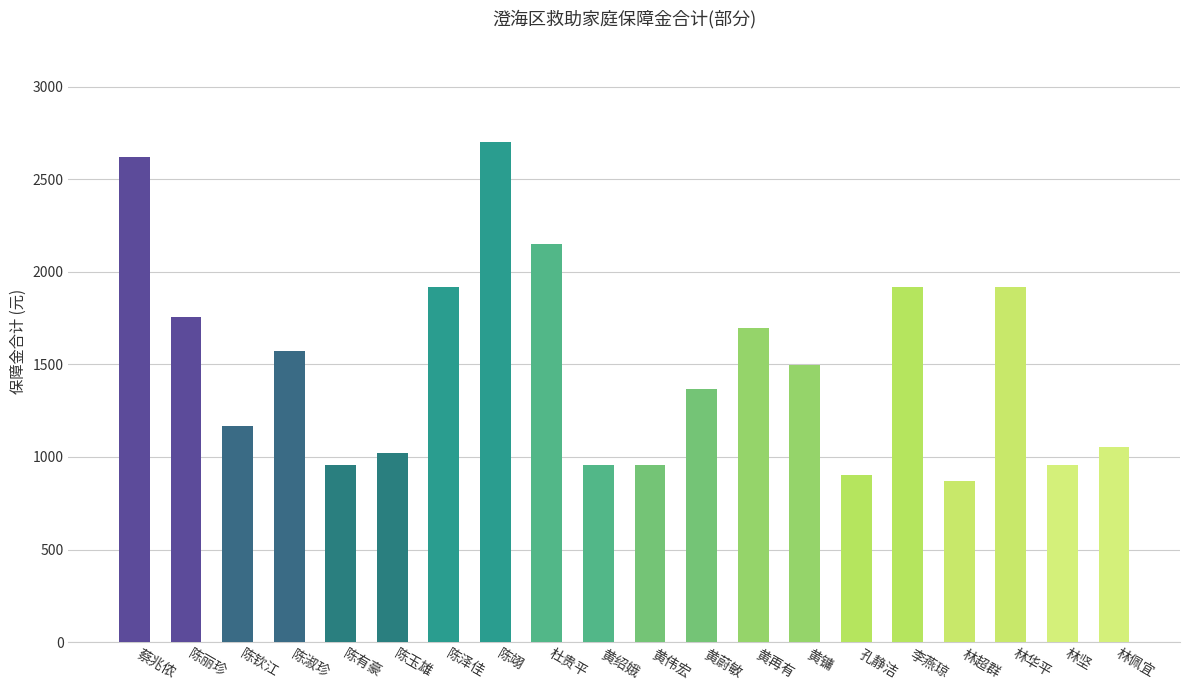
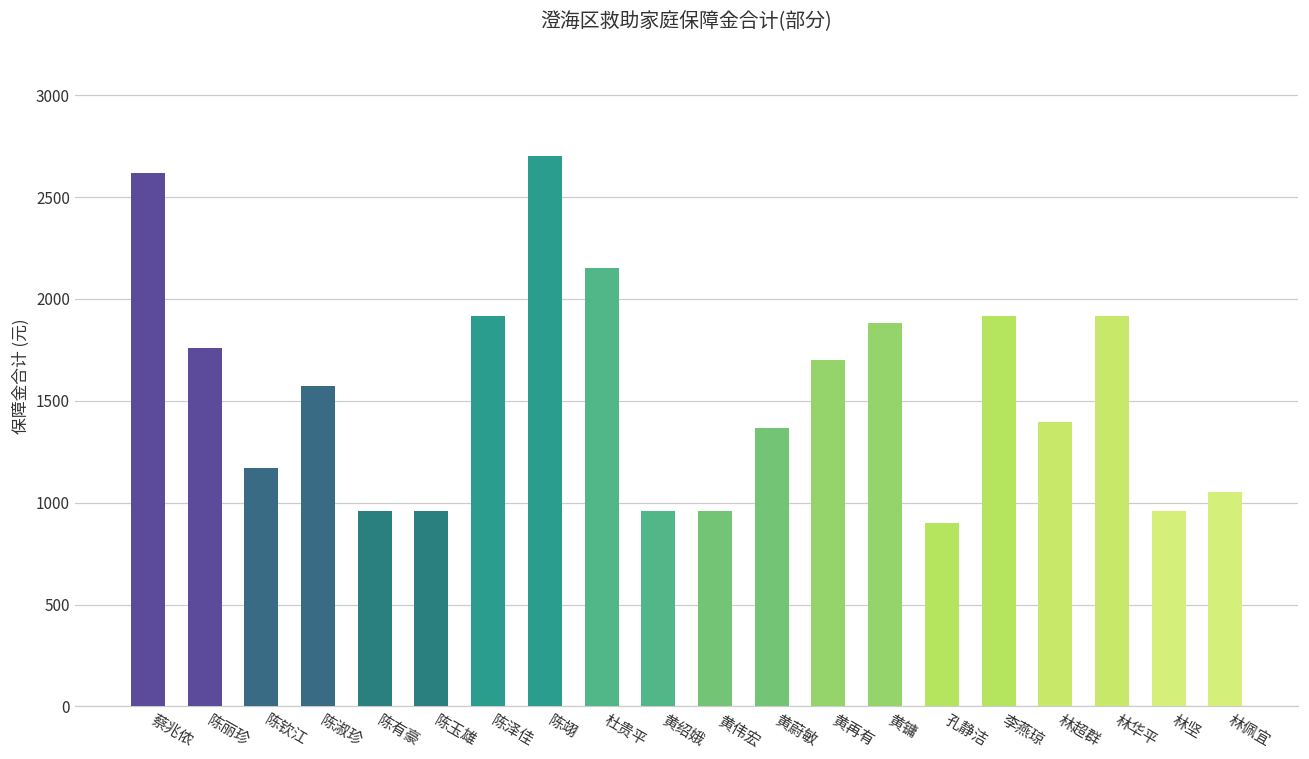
  {
    "蔡兆侬": 2620,
    "陈丽珍": 1760,
    "陈钦江": 1170,
    "陈淑珍": 1570,
    "陈有豪": 960,
-   "陈玉雄": 1020,
+   "陈玉雄": 960,
    "陈泽佳": 1920,
    "陈翊": 2700,
    "杜贵平": 2150,
    "黄绍娥": 960,
    "黄伟宏": 960,
    "黄蔚敏": 1370,
    "黄再有": 1700,
-   "黄镛": 1490,
+   "黄镛": 1880,
    "孔静洁": 900,
    "李燕琼": 1920,
-   "林超群": 870,
+   "林超群": 1400,
    "林华平": 1920,
    "林坚": 960,
    "林佩宜": 1050
  }
